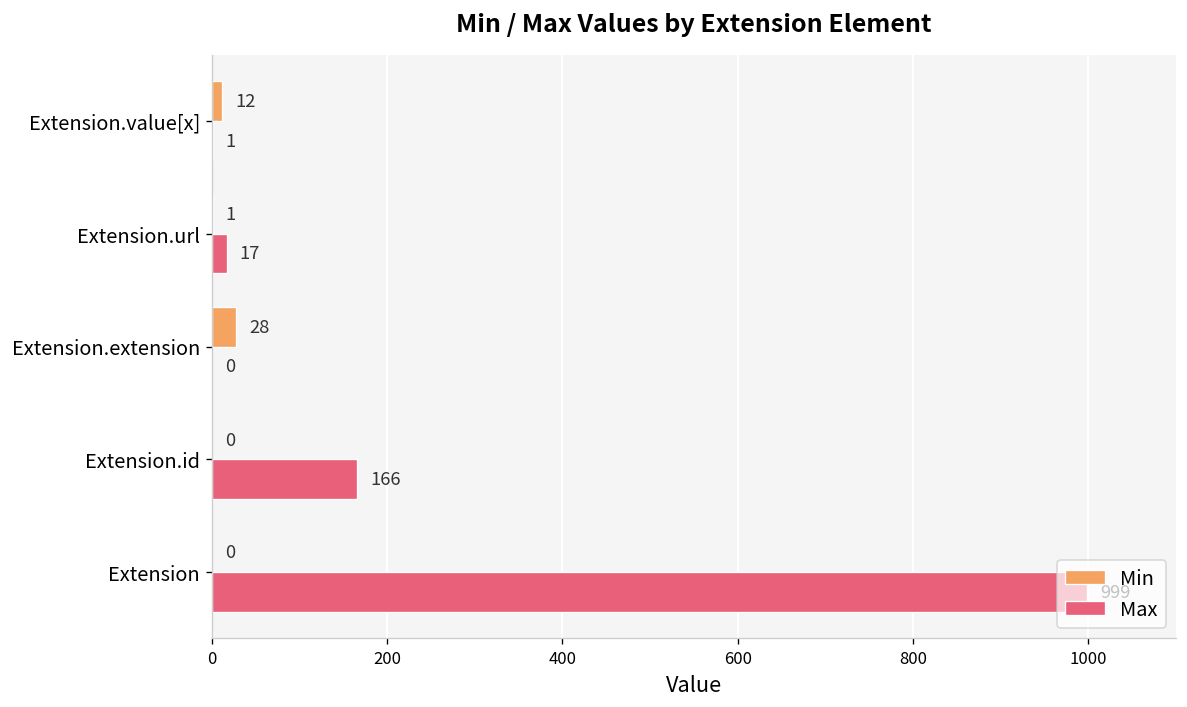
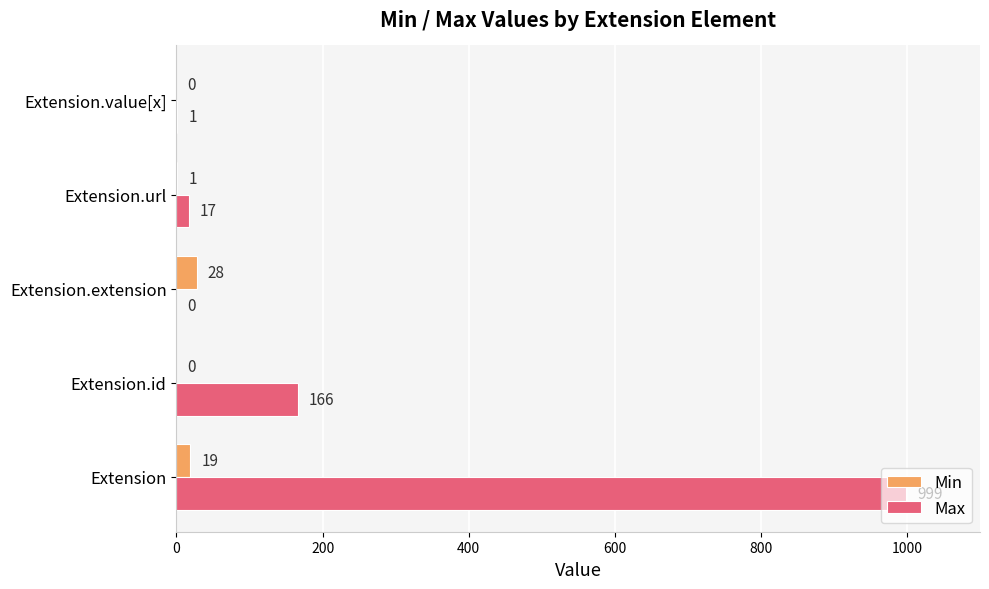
  {
    "Min": {
-     "Extension.value[x]": 12,
+     "Extension.value[x]": 0,
      "Extension.url": 1,
      "Extension.extension": 28,
      "Extension.id": 0,
-     "Extension": 0
+     "Extension": 19
    },
    "Max": {
      "Extension.value[x]": 1,
      "Extension.url": 17,
      "Extension.extension": 0,
      "Extension.id": 166
    }
  }
